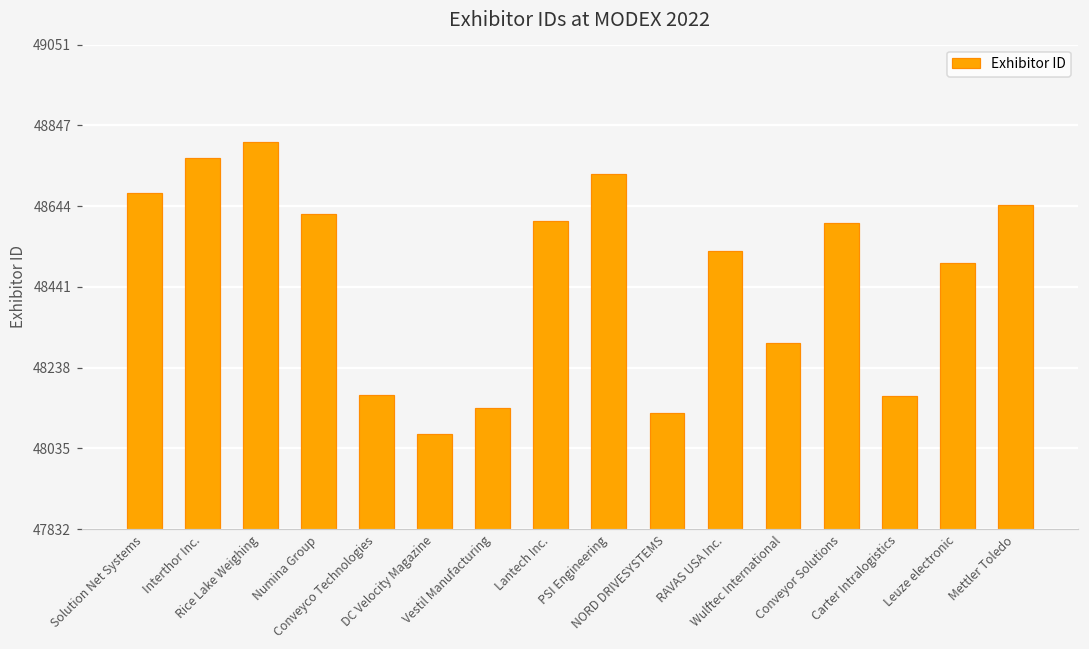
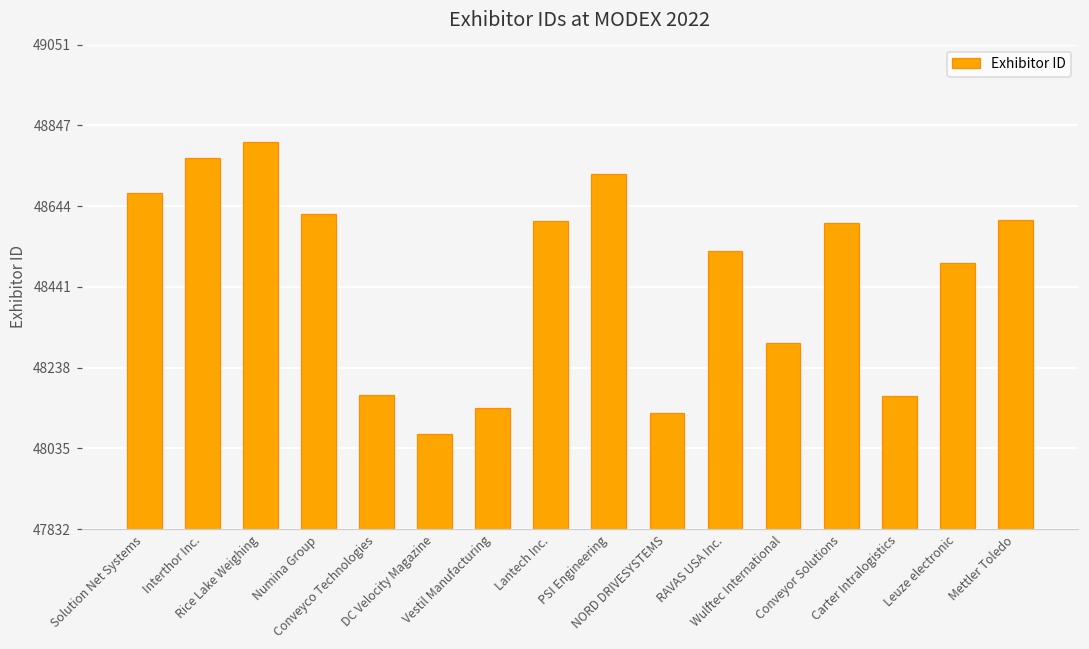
  {
    "Solution Net Systems": 48680,
    "Interthor Inc.": 48770,
    "Rice Lake Weighing": 48810,
    "Numina Group": 48630,
    "Conveyco Technologies": 48170,
    "DC Velocity Magazine": 48070,
    "Vestil Manufacturing": 48140,
    "Lantech Inc.": 48610,
    "PSI Engineering": 48730,
    "NORD DRIVESYSTEMS": 48120,
    "RAVAS USA Inc.": 48530,
    "Wulftec International": 48300,
    "Conveyor Solutions": 48600,
    "Carter Intralogistics": 48170,
    "Leuze electronic": 48500,
-   "Mettler Toledo": 48650
+   "Mettler Toledo": 48610
  }
